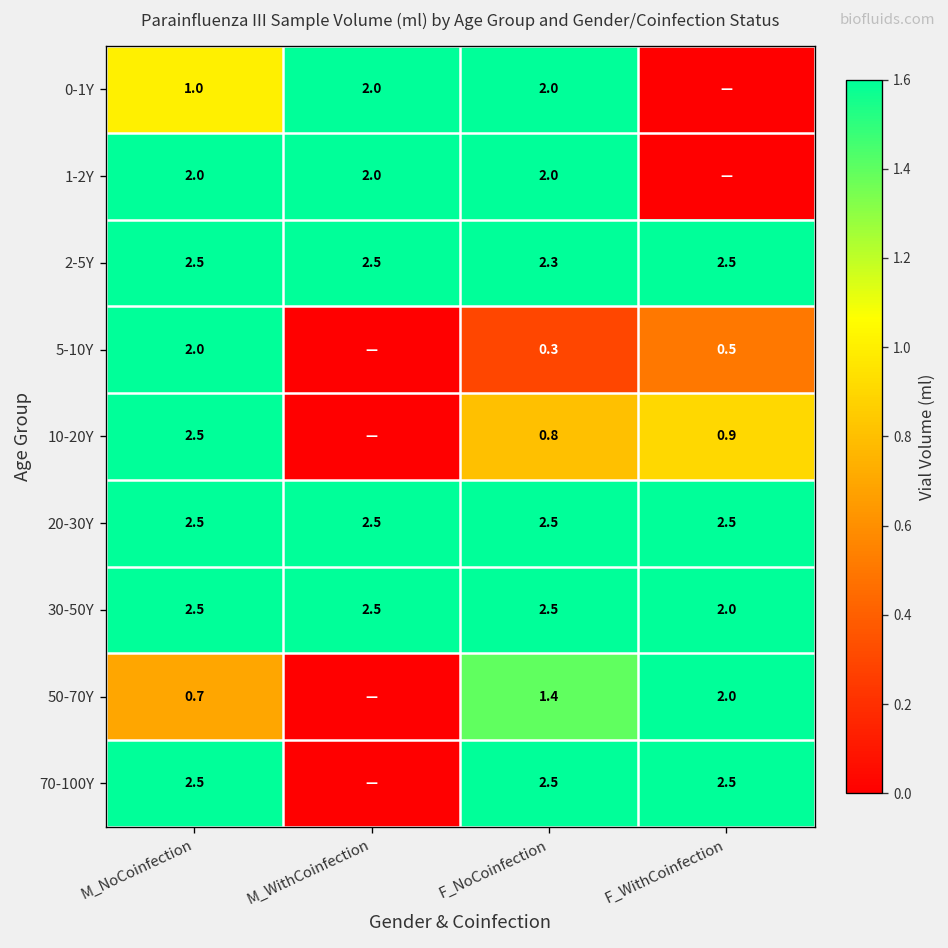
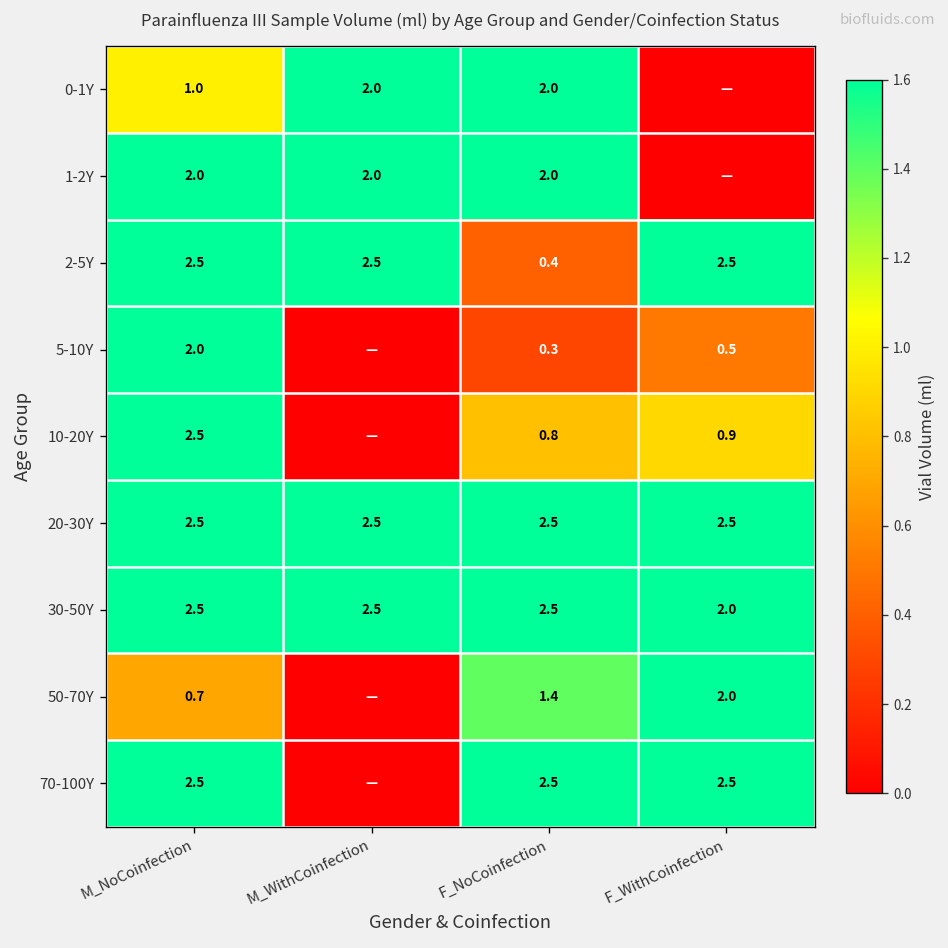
  {
    "0-1Y": {
      "M_NoCoinfection": 1.0,
      "M_WithCoinfection": 2.0,
      "F_NoCoinfection": 2.0
    },
    "1-2Y": {
      "M_NoCoinfection": 2.0,
      "M_WithCoinfection": 2.0,
      "F_NoCoinfection": 2.0
    },
    "2-5Y": {
      "M_NoCoinfection": 2.5,
      "M_WithCoinfection": 2.5,
-     "F_NoCoinfection": 2.3,
+     "F_NoCoinfection": 0.4,
      "F_WithCoinfection": 2.5
    },
    "5-10Y": {
      "M_NoCoinfection": 2.0,
      "F_NoCoinfection": 0.3,
      "F_WithCoinfection": 0.5
    },
    "10-20Y": {
      "M_NoCoinfection": 2.5,
      "F_NoCoinfection": 0.8,
      "F_WithCoinfection": 0.9
    },
    "20-30Y": {
      "M_NoCoinfection": 2.5,
      "M_WithCoinfection": 2.5,
      "F_NoCoinfection": 2.5,
      "F_WithCoinfection": 2.5
    },
    "30-50Y": {
      "M_NoCoinfection": 2.5,
      "M_WithCoinfection": 2.5,
      "F_NoCoinfection": 2.5,
      "F_WithCoinfection": 2.0
    },
    "50-70Y": {
      "M_NoCoinfection": 0.7,
      "F_NoCoinfection": 1.4,
      "F_WithCoinfection": 2.0
    },
    "70-100Y": {
      "M_NoCoinfection": 2.5,
      "F_NoCoinfection": 2.5,
      "F_WithCoinfection": 2.5
    }
  }
